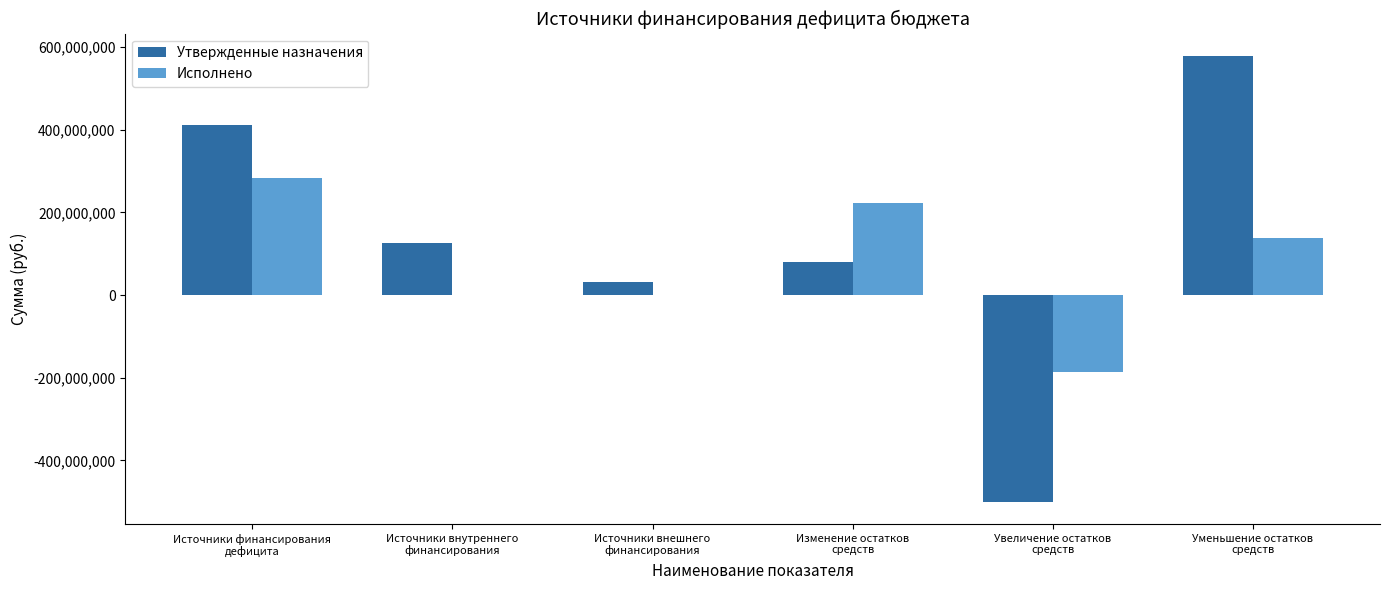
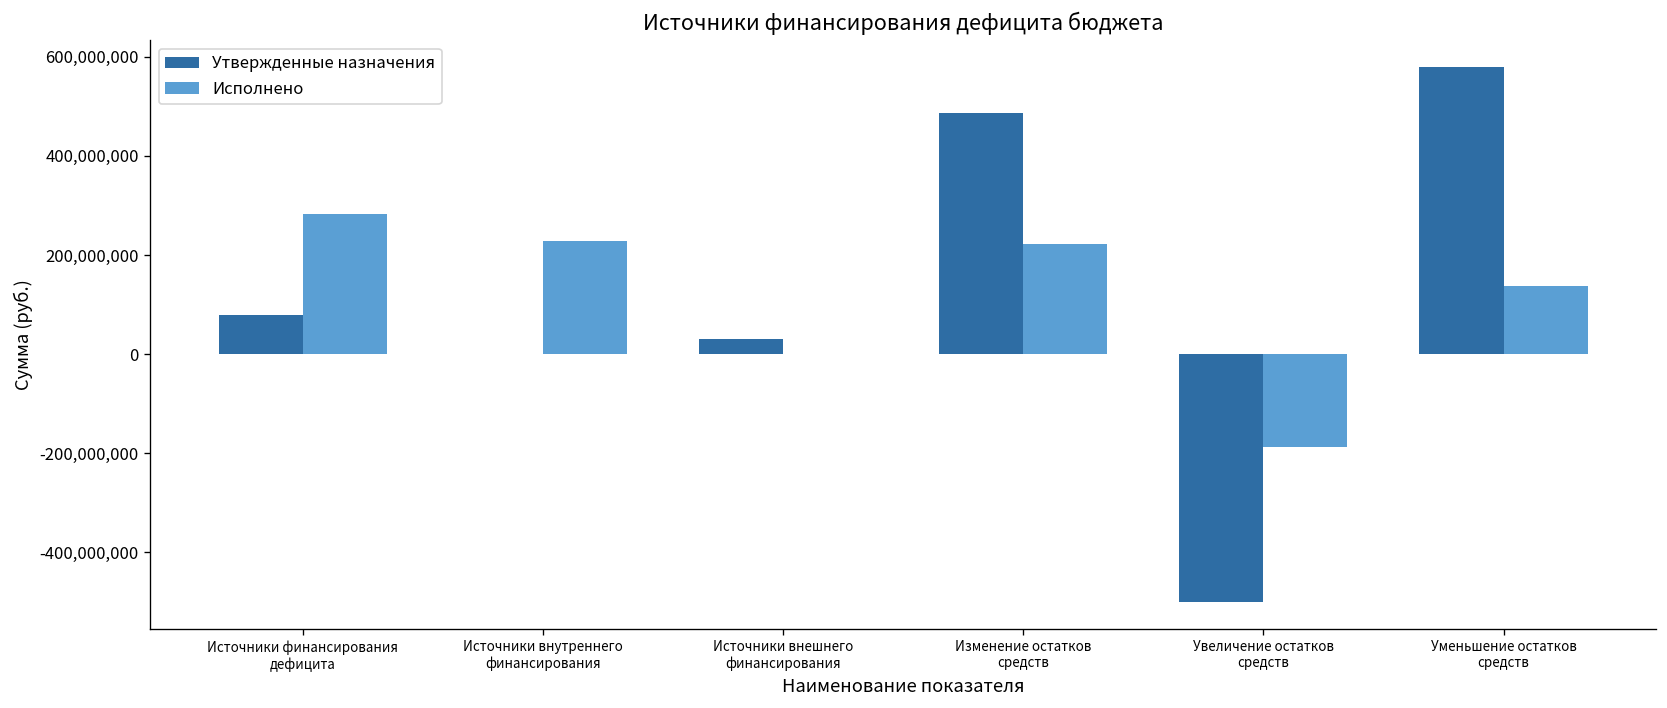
  {
    "Утвержденные назначения": {
-     "Источники финансирования дефицита": "410,000,000",
-     "Источники внутреннего финансирования": "130,000,000",
+     "Источники финансирования дефицита": "80,000,000",
+     "Источники внутреннего финансирования": "0",
      "Источники внешнего финансирования": "30,000,000",
-     "Изменение остатков средств": "80,000,000",
+     "Изменение остатков средств": "490,000,000",
      "Увеличение остатков средств": "-500,000,000",
      "Уменьшение остатков средств": "580,000,000"
    },
    "Исполнено": {
      "Источники финансирования дефицита": "280,000,000",
-     "Источники внутреннего финансирования": "0",
+     "Источники внутреннего финансирования": "230,000,000",
      "Источники внешнего финансирования": "0",
      "Изменение остатков средств": "220,000,000",
      "Увеличение остатков средств": "-190,000,000",
      "Уменьшение остатков средств": "140,000,000"
    }
  }
